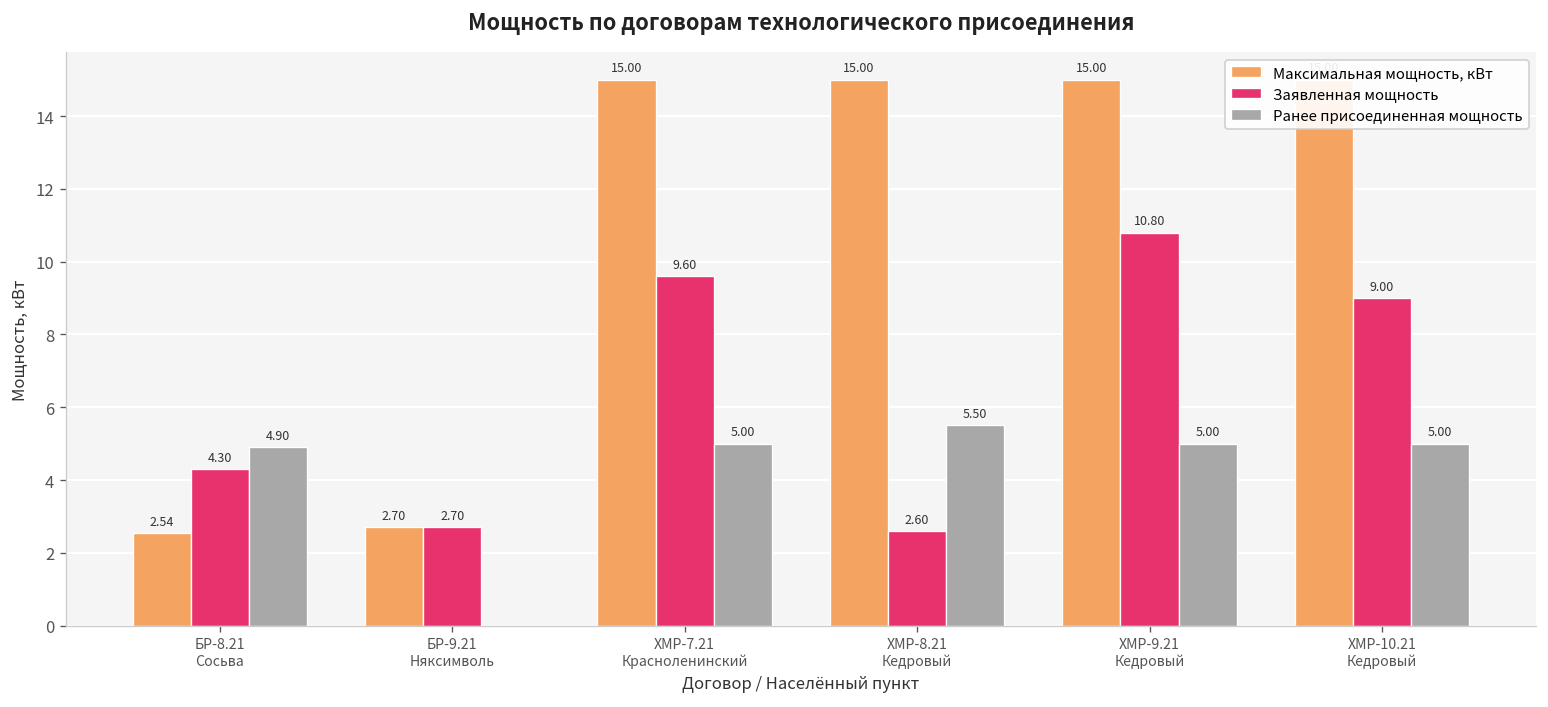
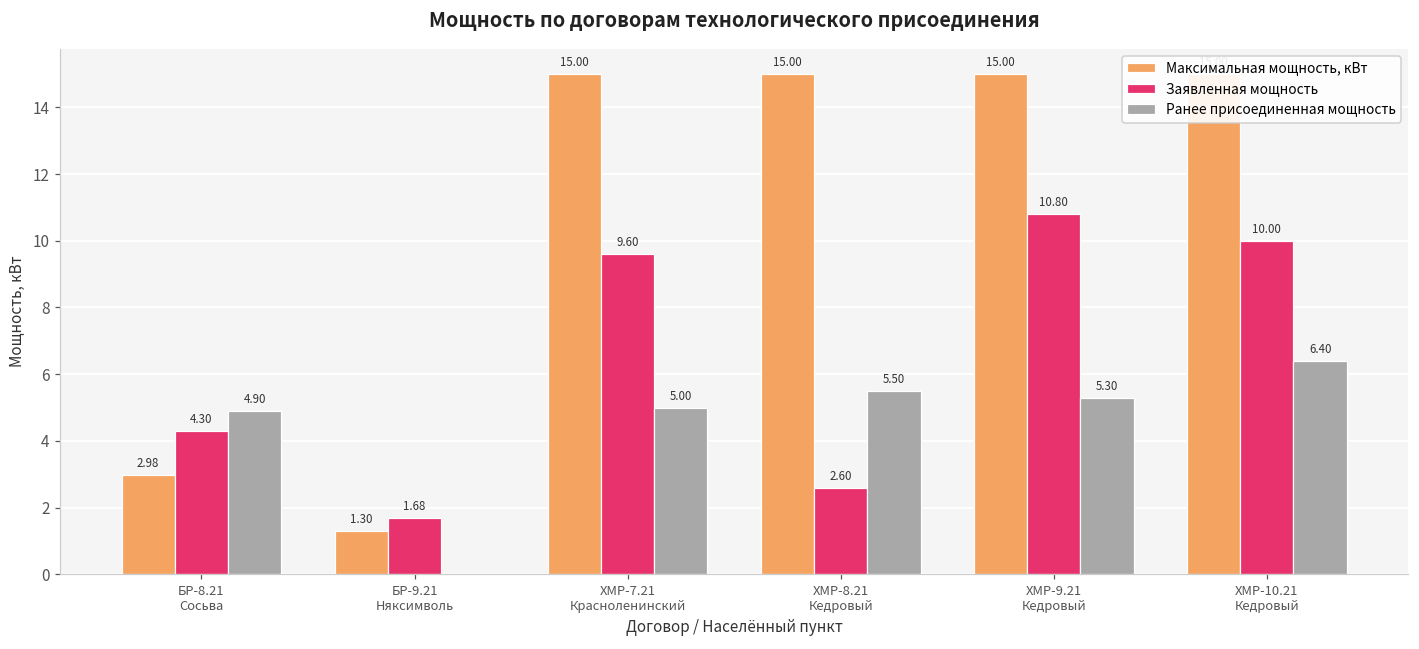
  {
    "Максимальная мощность, кВт": {
-     "БР-8.21 Сосьва": 2.54,
-     "БР-9.21 Няксимволь": 2.70,
+     "БР-8.21 Сосьва": 2.98,
+     "БР-9.21 Няксимволь": 1.30,
      "ХМР-7.21 Красноленинский": 15.00,
      "ХМР-8.21 Кедровый": 15.00,
      "ХМР-9.21 Кедровый": 15.00
    },
    "Заявленная мощность": {
      "БР-8.21 Сосьва": 4.30,
-     "БР-9.21 Няксимволь": 2.70,
+     "БР-9.21 Няксимволь": 1.68,
      "ХМР-7.21 Красноленинский": 9.60,
      "ХМР-8.21 Кедровый": 2.60,
      "ХМР-9.21 Кедровый": 10.80,
-     "ХМР-10.21 Кедровый": 9.00
+     "ХМР-10.21 Кедровый": 10.00
    },
    "Ранее присоединенная мощность": {
      "БР-8.21 Сосьва": 4.90,
      "ХМР-7.21 Красноленинский": 5.00,
      "ХМР-8.21 Кедровый": 5.50,
-     "ХМР-9.21 Кедровый": 5.00,
-     "ХМР-10.21 Кедровый": 5.00
+     "ХМР-9.21 Кедровый": 5.30,
+     "ХМР-10.21 Кедровый": 6.40
    }
  }
